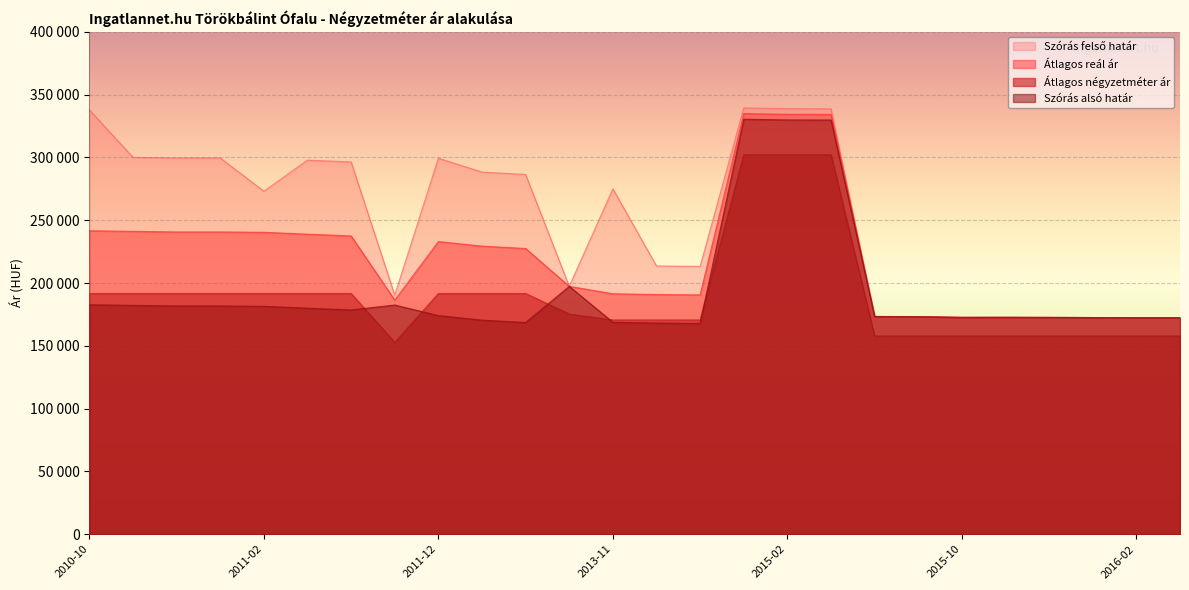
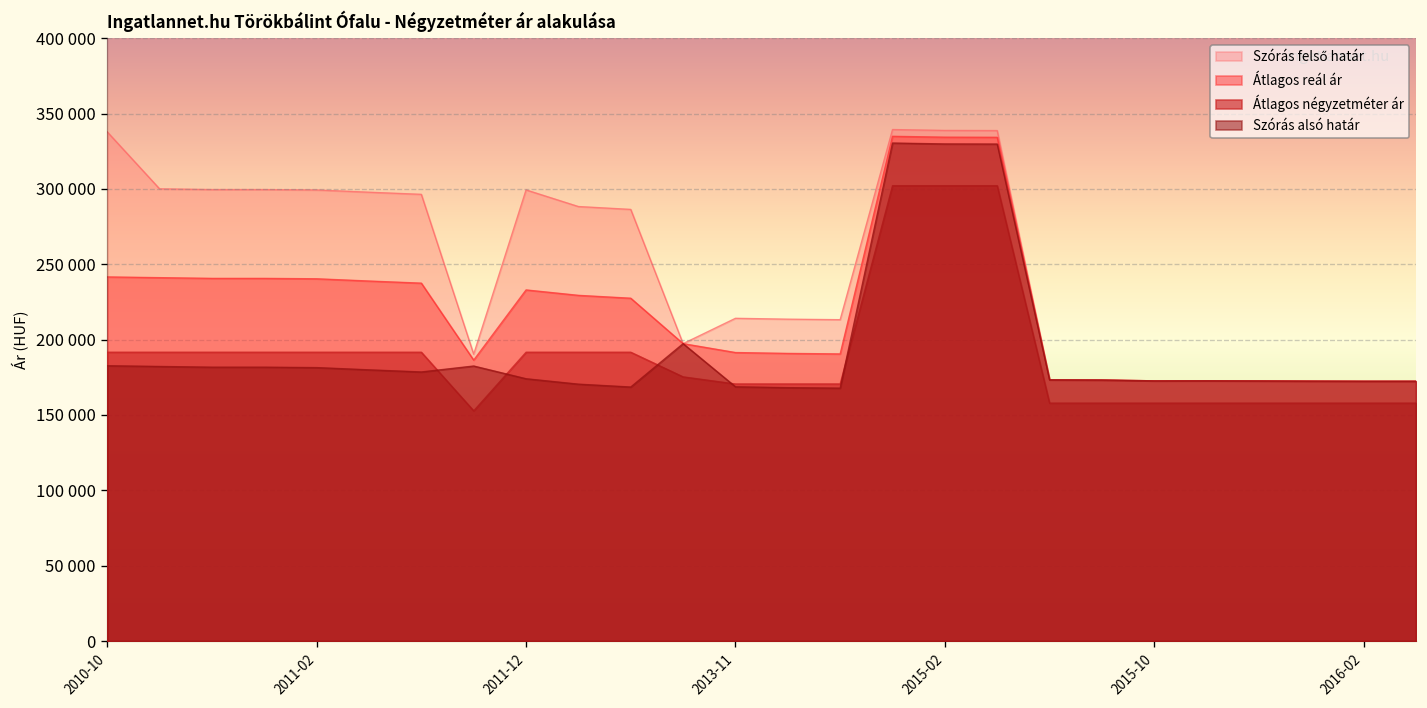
  {
    "Szórás felső határ": {
      "2010-10": 338000,
-     "2011-02": 273000,
+     "2011-02": 299000,
      "2011-12": 299000,
-     "2013-11": 275000,
+     "2013-11": 214000,
      "2015-02": 339000
    }
  }
